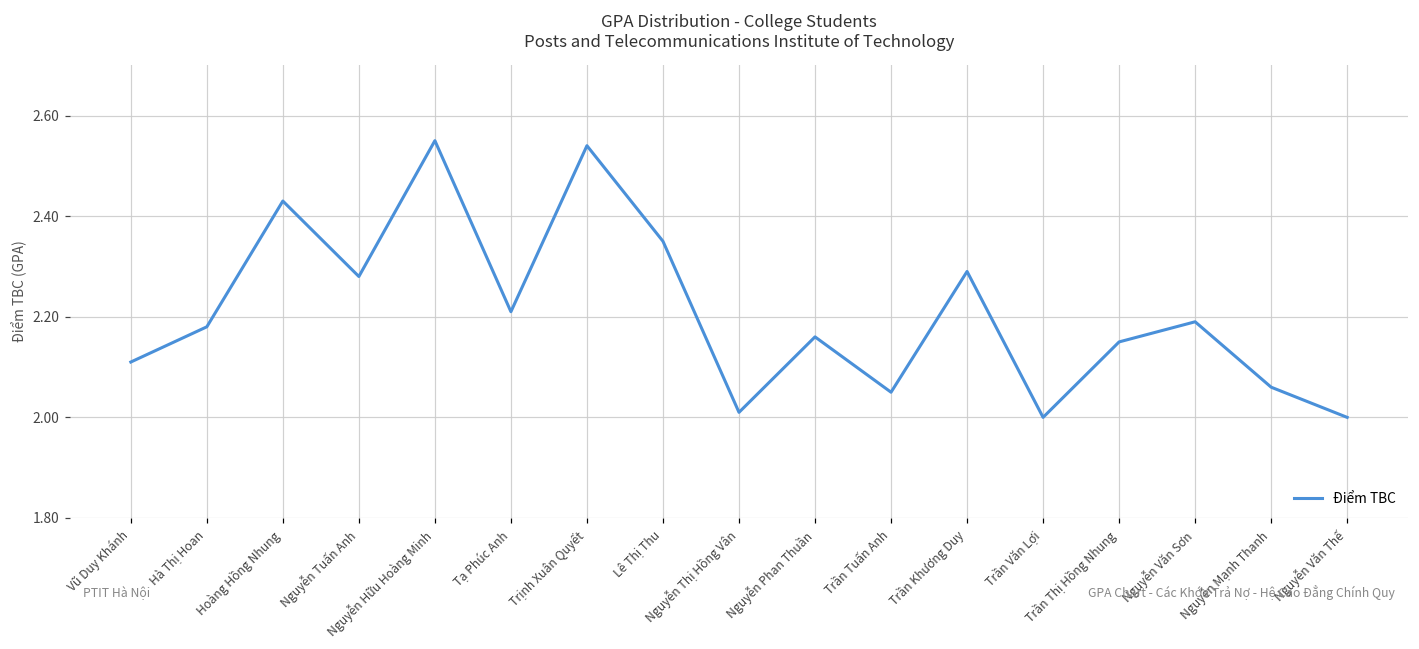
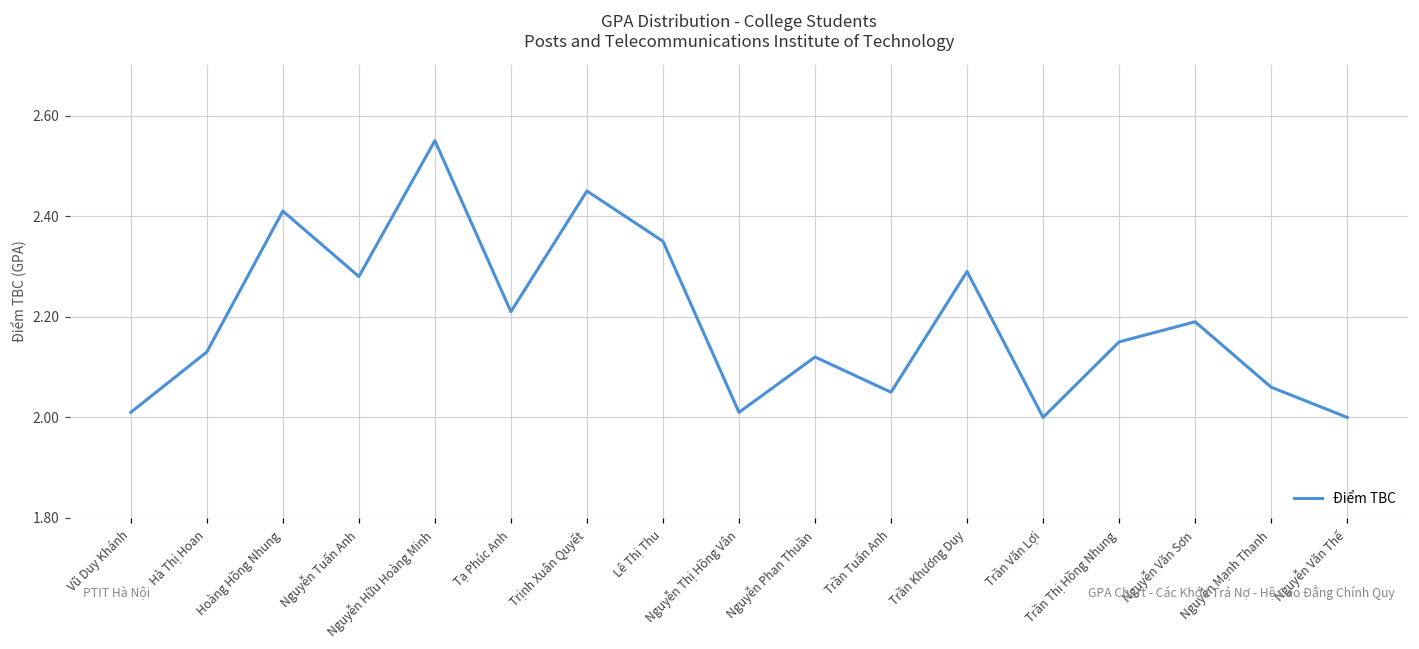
  {
-   "Vũ Duy Khánh": 2.11,
-   "Hà Thị Hoan": 2.18,
-   "Hoàng Hồng Nhung": 2.43,
+   "Vũ Duy Khánh": 2.01,
+   "Hà Thị Hoan": 2.13,
+   "Hoàng Hồng Nhung": 2.41,
    "Nguyễn Tuấn Anh": 2.28,
    "Nguyễn Hữu Hoàng Minh": 2.55,
    "Tạ Phúc Anh": 2.21,
-   "Trịnh Xuân Quyết": 2.54,
+   "Trịnh Xuân Quyết": 2.45,
    "Lê Thị Thu": 2.35,
    "Nguyễn Thị Hồng Vân": 2.01,
-   "Nguyễn Phan Thuần": 2.16,
+   "Nguyễn Phan Thuần": 2.12,
    "Trần Tuấn Anh": 2.05,
    "Trần Khương Duy": 2.29,
    "Trần Văn Lợi": 2.00,
    "Trần Thị Hồng Nhung": 2.15,
    "Nguyễn Văn Sơn": 2.19,
    "Nguyễn Mạnh Thanh": 2.06,
    "Nguyễn Văn Thế": 2.00
  }
